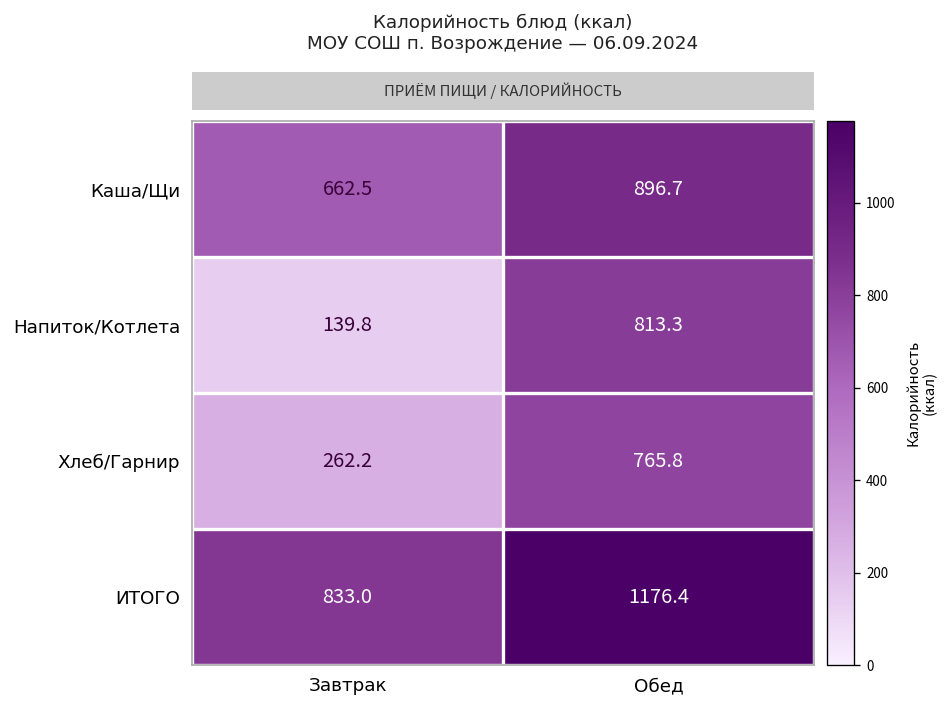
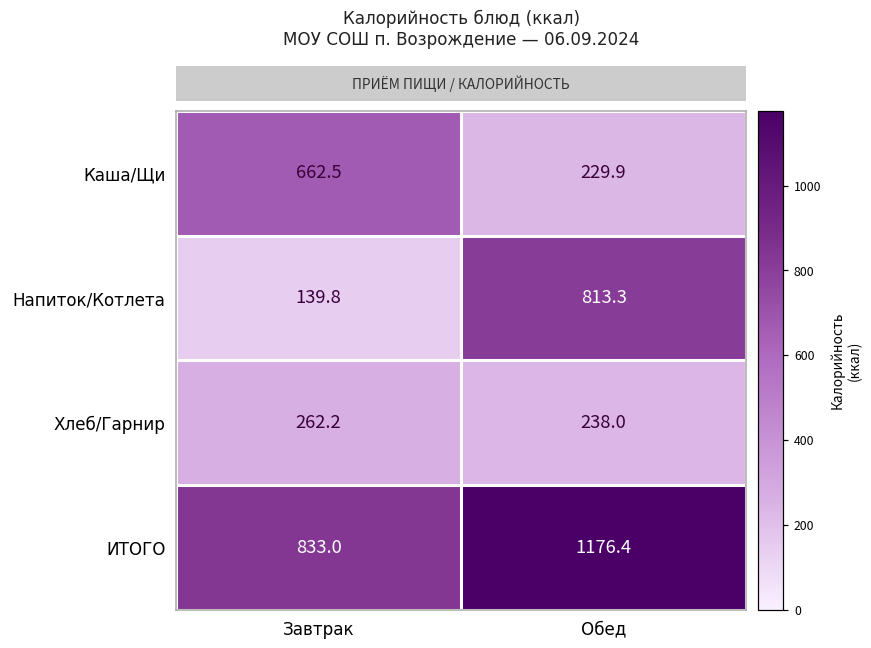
  {
    "Каша/Щи": {
      "Завтрак": 662.5,
-     "Обед": 896.7
+     "Обед": 229.9
    },
    "Напиток/Котлета": {
      "Завтрак": 139.8,
      "Обед": 813.3
    },
    "Хлеб/Гарнир": {
      "Завтрак": 262.2,
-     "Обед": 765.8
+     "Обед": 238.0
    },
    "ИТОГО": {
      "Завтрак": 833.0,
      "Обед": 1176.4
    }
  }
